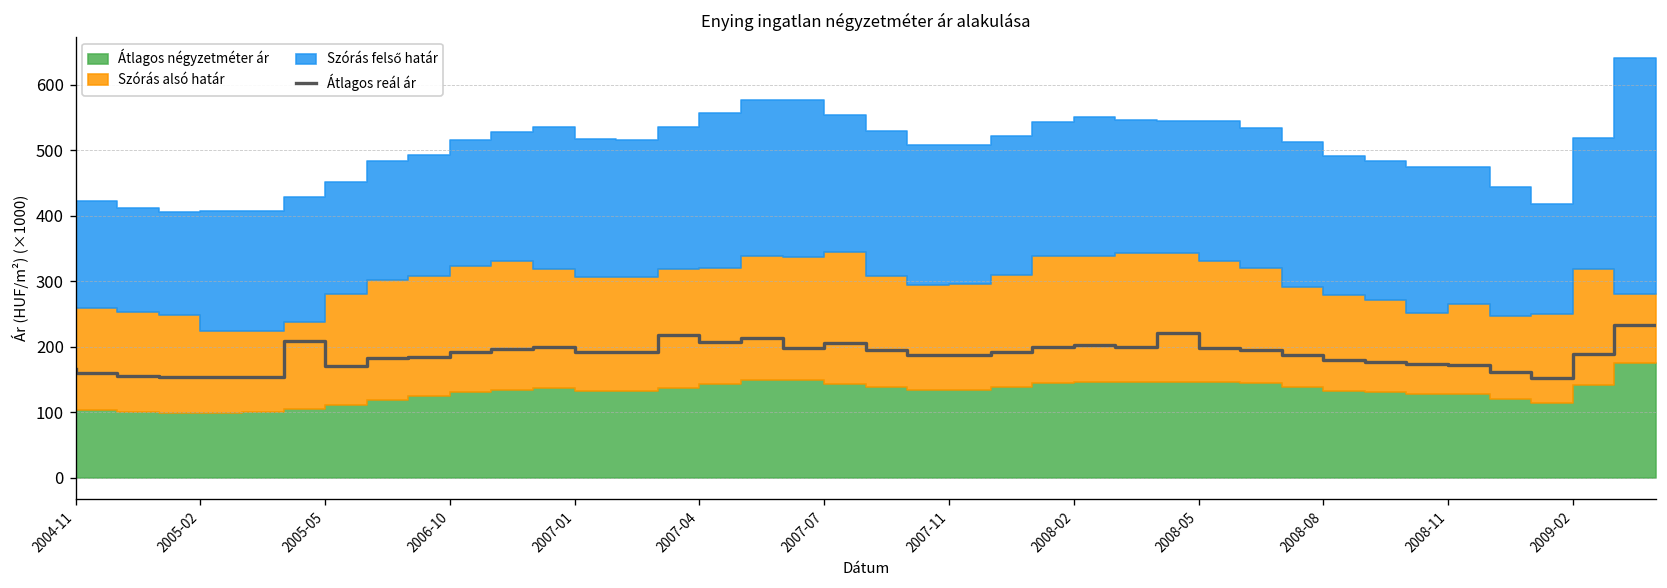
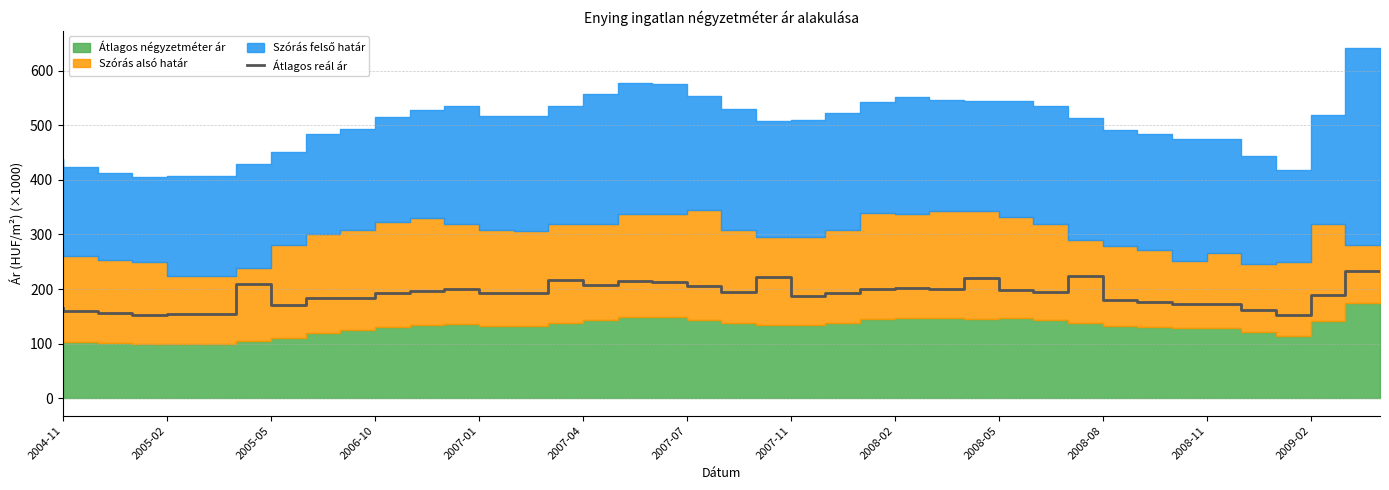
  {
    "Átlagos reál ár": {
      "2004-11": 170,
      "2005-02": 150,
      "2005-05": 210,
      "2006-10": 180,
      "2007-01": 200,
      "2007-04": 220,
-     "2007-07": 200,
-     "2007-11": 190,
+     "2007-07": 210,
+     "2007-11": 220,
      "2008-02": 200,
      "2008-05": 220,
-     "2008-08": 190,
+     "2008-08": 220,
      "2008-11": 170,
      "2009-02": 150
    }
  }
